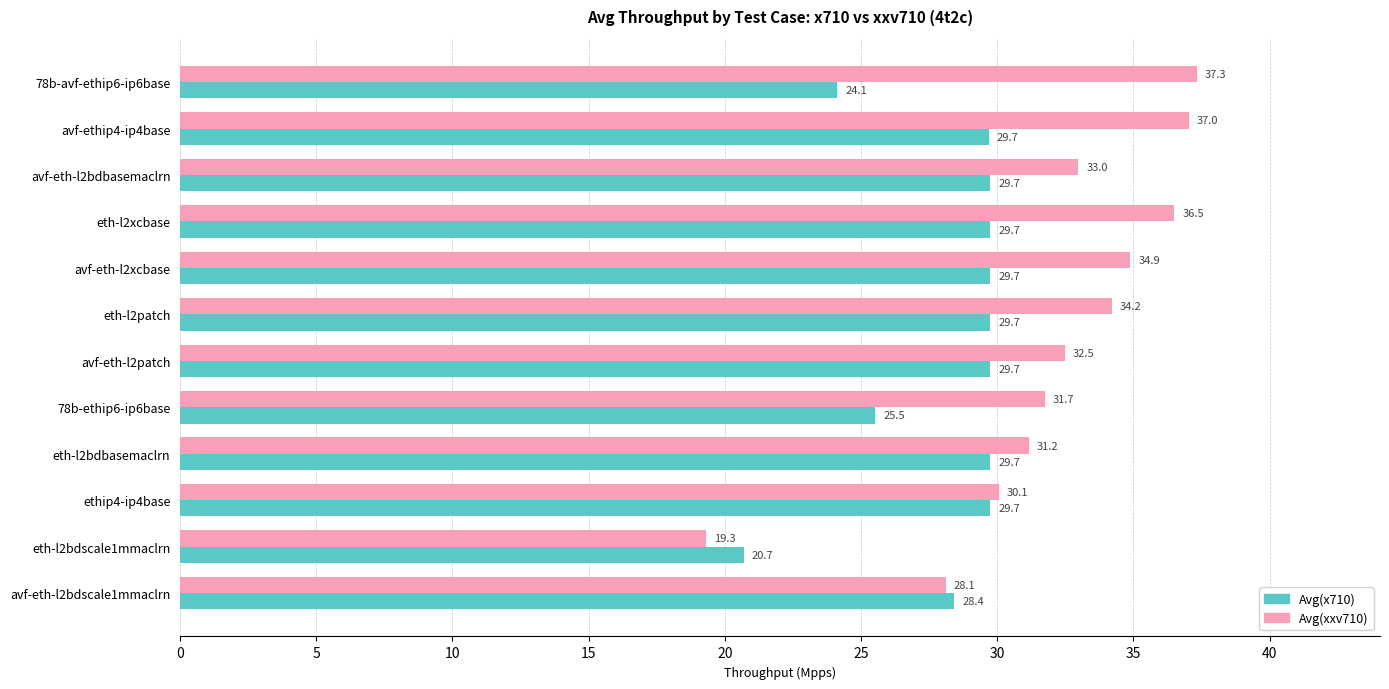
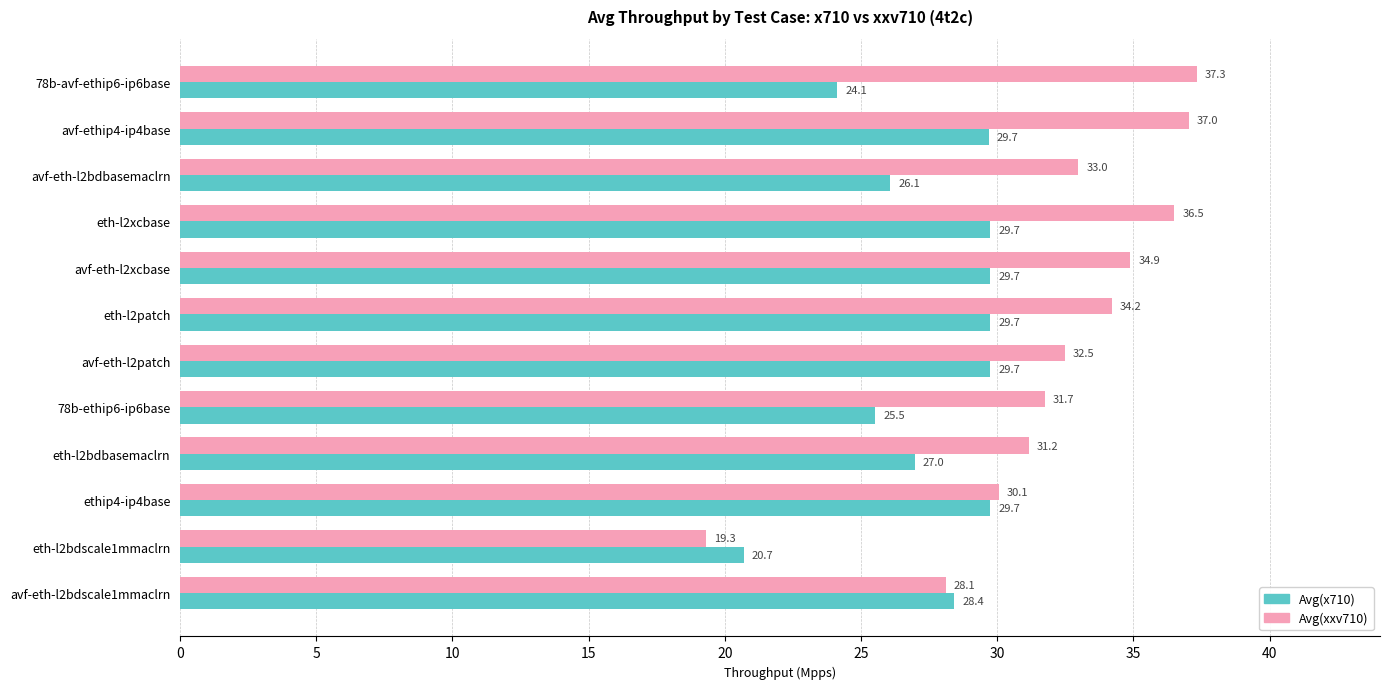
  {
    "Avg(x710)": {
      "78b-avf-ethip6-ip6base": 24.1,
      "avf-ethip4-ip4base": 29.7,
-     "avf-eth-l2bdbasemaclrn": 29.7,
+     "avf-eth-l2bdbasemaclrn": 26.1,
      "eth-l2xcbase": 29.7,
      "avf-eth-l2xcbase": 29.7,
      "eth-l2patch": 29.7,
      "avf-eth-l2patch": 29.7,
      "78b-ethip6-ip6base": 25.5,
-     "eth-l2bdbasemaclrn": 29.7,
+     "eth-l2bdbasemaclrn": 27.0,
      "ethip4-ip4base": 29.7,
      "eth-l2bdscale1mmaclrn": 20.7,
      "avf-eth-l2bdscale1mmaclrn": 28.4
    },
    "Avg(xxv710)": {
      "78b-avf-ethip6-ip6base": 37.3,
      "avf-ethip4-ip4base": 37.0,
      "avf-eth-l2bdbasemaclrn": 33.0,
      "eth-l2xcbase": 36.5,
      "avf-eth-l2xcbase": 34.9,
      "eth-l2patch": 34.2,
      "avf-eth-l2patch": 32.5,
      "78b-ethip6-ip6base": 31.7,
      "eth-l2bdbasemaclrn": 31.2,
      "ethip4-ip4base": 30.1,
      "eth-l2bdscale1mmaclrn": 19.3,
      "avf-eth-l2bdscale1mmaclrn": 28.1
    }
  }
